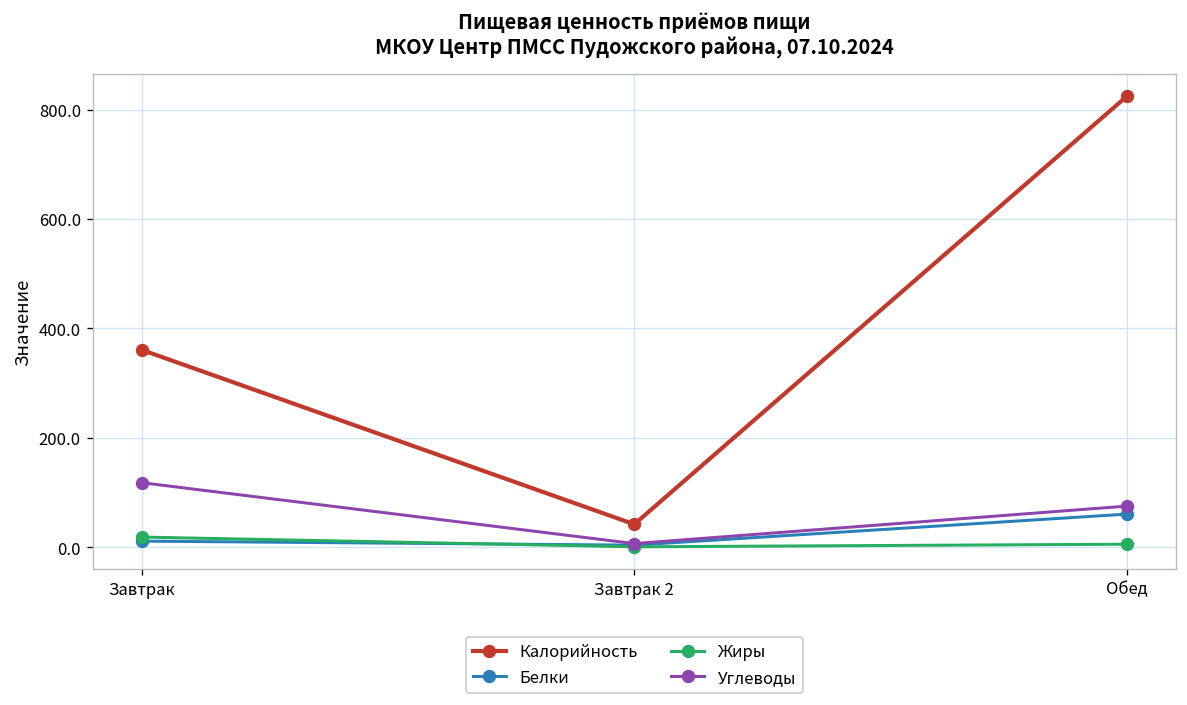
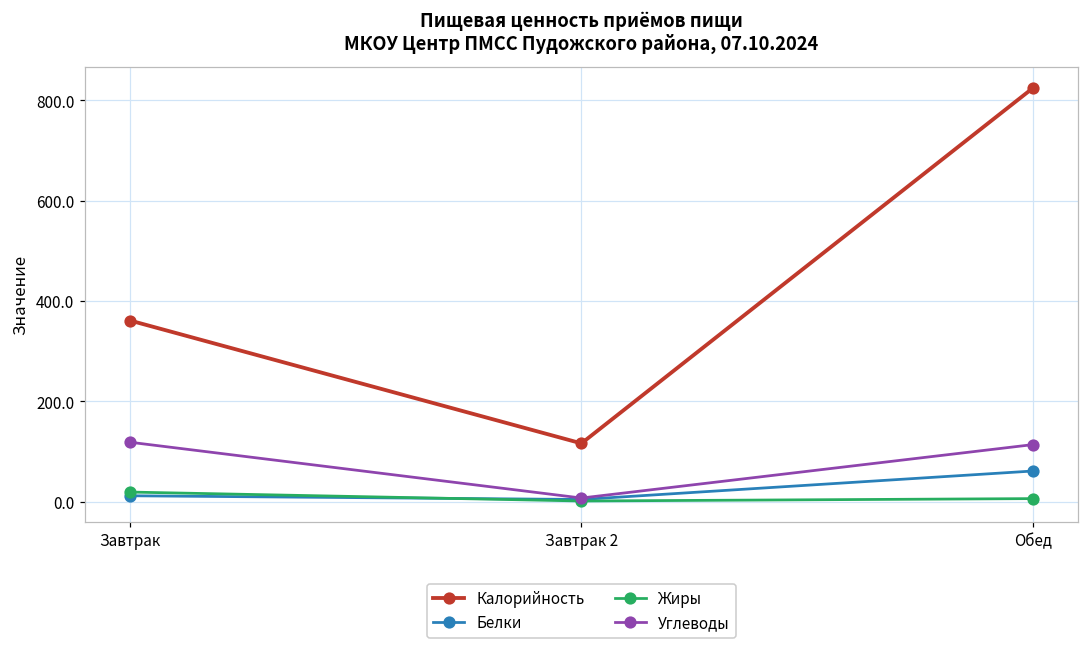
  {
    "Калорийность": {
      "Завтрак": 360,
-     "Завтрак 2": 40,
+     "Завтрак 2": 120,
      "Обед": 820
    },
    "Белки": {
      "Завтрак": 10,
      "Обед": 60
    },
    "Жиры": {
      "Завтрак": 20,
      "Обед": 10
    },
    "Углеводы": {
      "Завтрак": 120,
-     "Обед": 80
+     "Обед": 110
    }
  }
